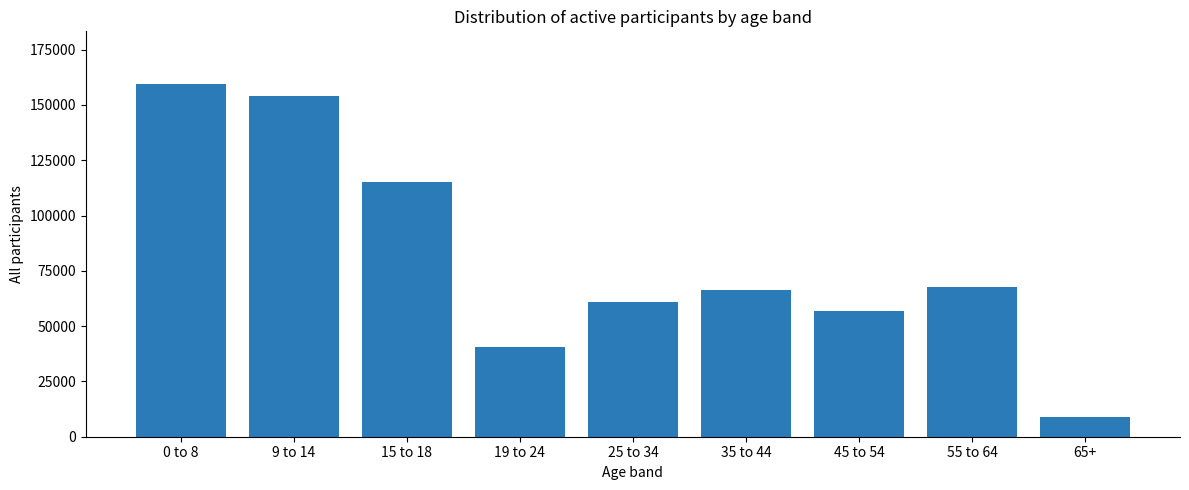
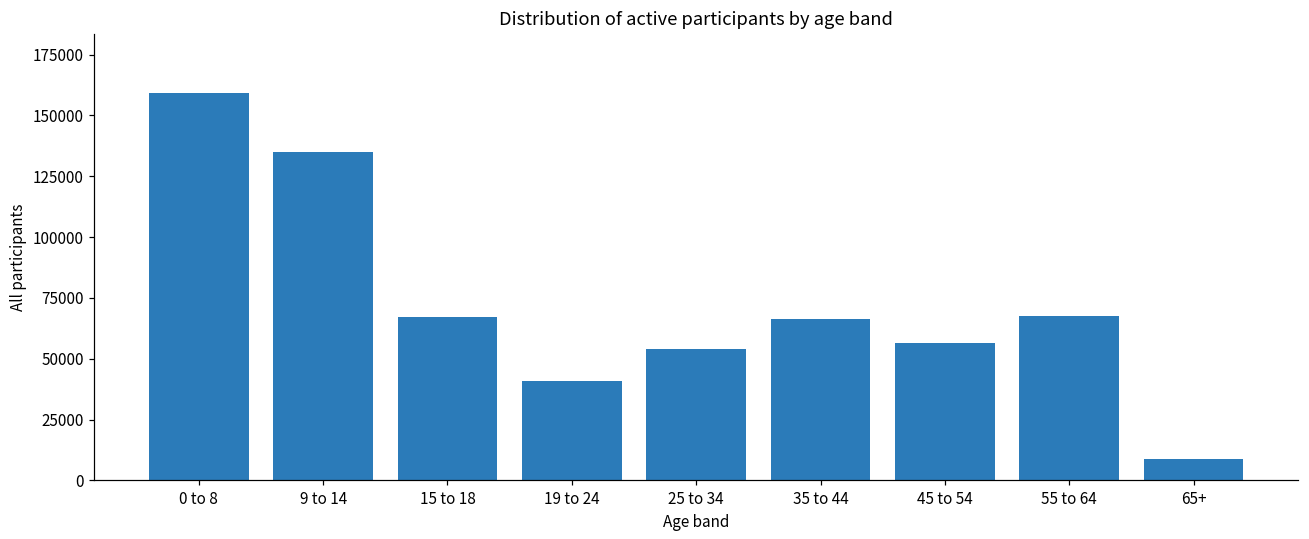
  {
    "0 to 8": 159000,
-   "9 to 14": 154000,
-   "15 to 18": 115000,
+   "9 to 14": 135000,
+   "15 to 18": 67000,
    "19 to 24": 41000,
-   "25 to 34": 61000,
+   "25 to 34": 54000,
    "35 to 44": 66000,
    "45 to 54": 57000,
    "55 to 64": 67000,
    "65+": 9000
  }
